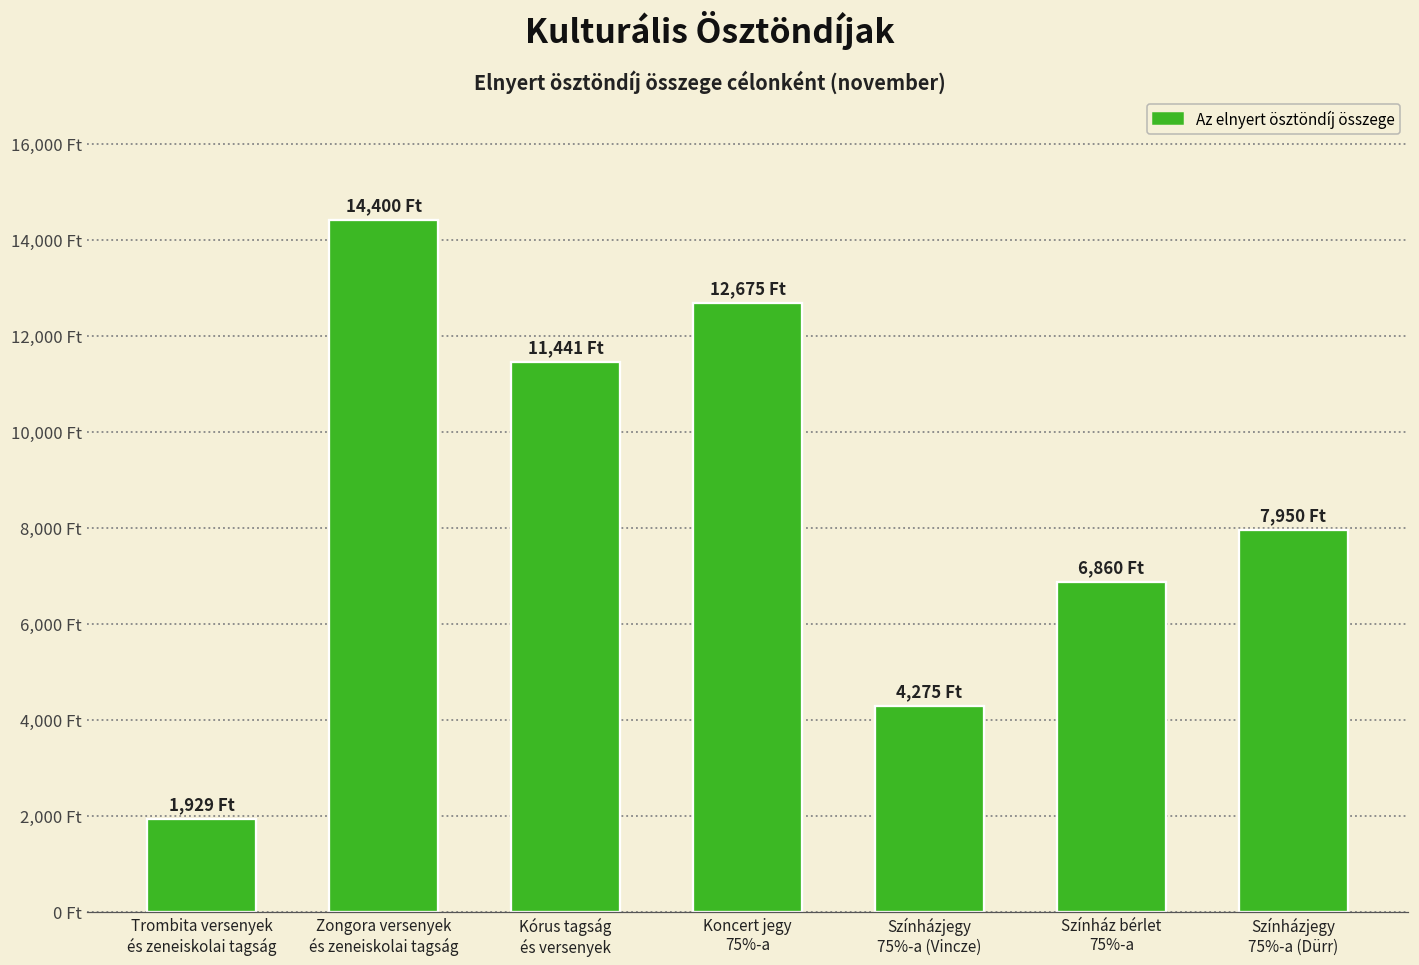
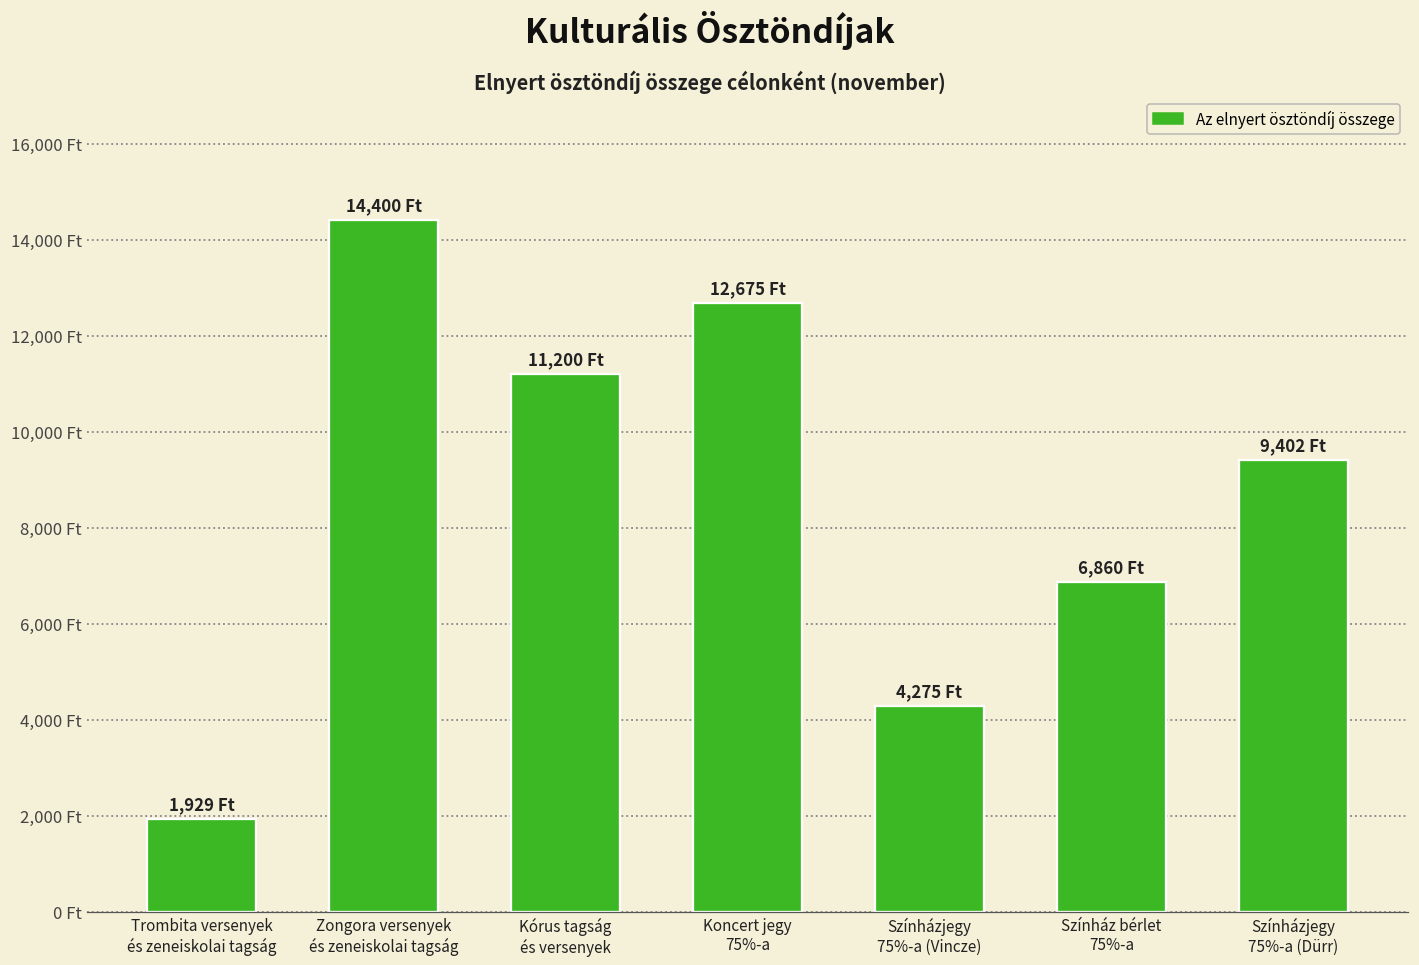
  {
    "Trombita versenyek és zeneiskolai tagság": "1,929",
    "Zongora versenyek és zeneiskolai tagság": "14,400",
-   "Kórus tagság és versenyek": "11,441",
+   "Kórus tagság és versenyek": "11,200",
    "Koncert jegy 75%-a": "12,675",
    "Színházjegy 75%-a (Vincze)": "4,275",
    "Színház bérlet 75%-a": "6,860",
-   "Színházjegy 75%-a (Dürr)": "7,950"
+   "Színházjegy 75%-a (Dürr)": "9,402"
  }
